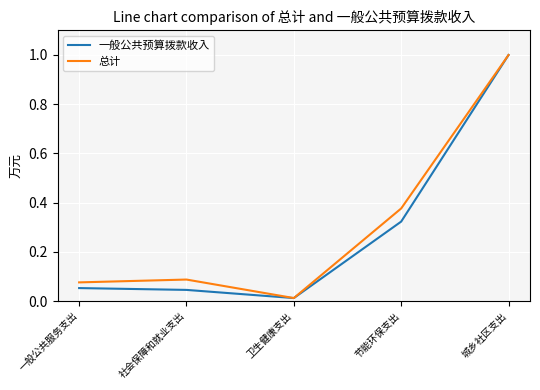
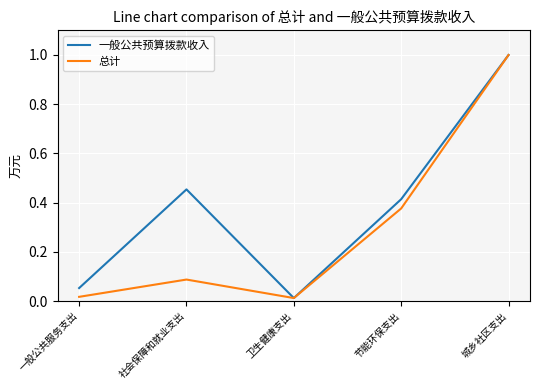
  {
    "一般公共预算拨款收入": {
      "一般公共服务支出": 0.05,
-     "社会保障和就业支出": 0.05,
-     "节能环保支出": 0.32
+     "社会保障和就业支出": 0.45,
+     "节能环保支出": 0.41
    },
    "总计": {
-     "一般公共服务支出": 0.08,
+     "一般公共服务支出": 0.02,
      "社会保障和就业支出": 0.09,
      "节能环保支出": 0.38
    }
  }
